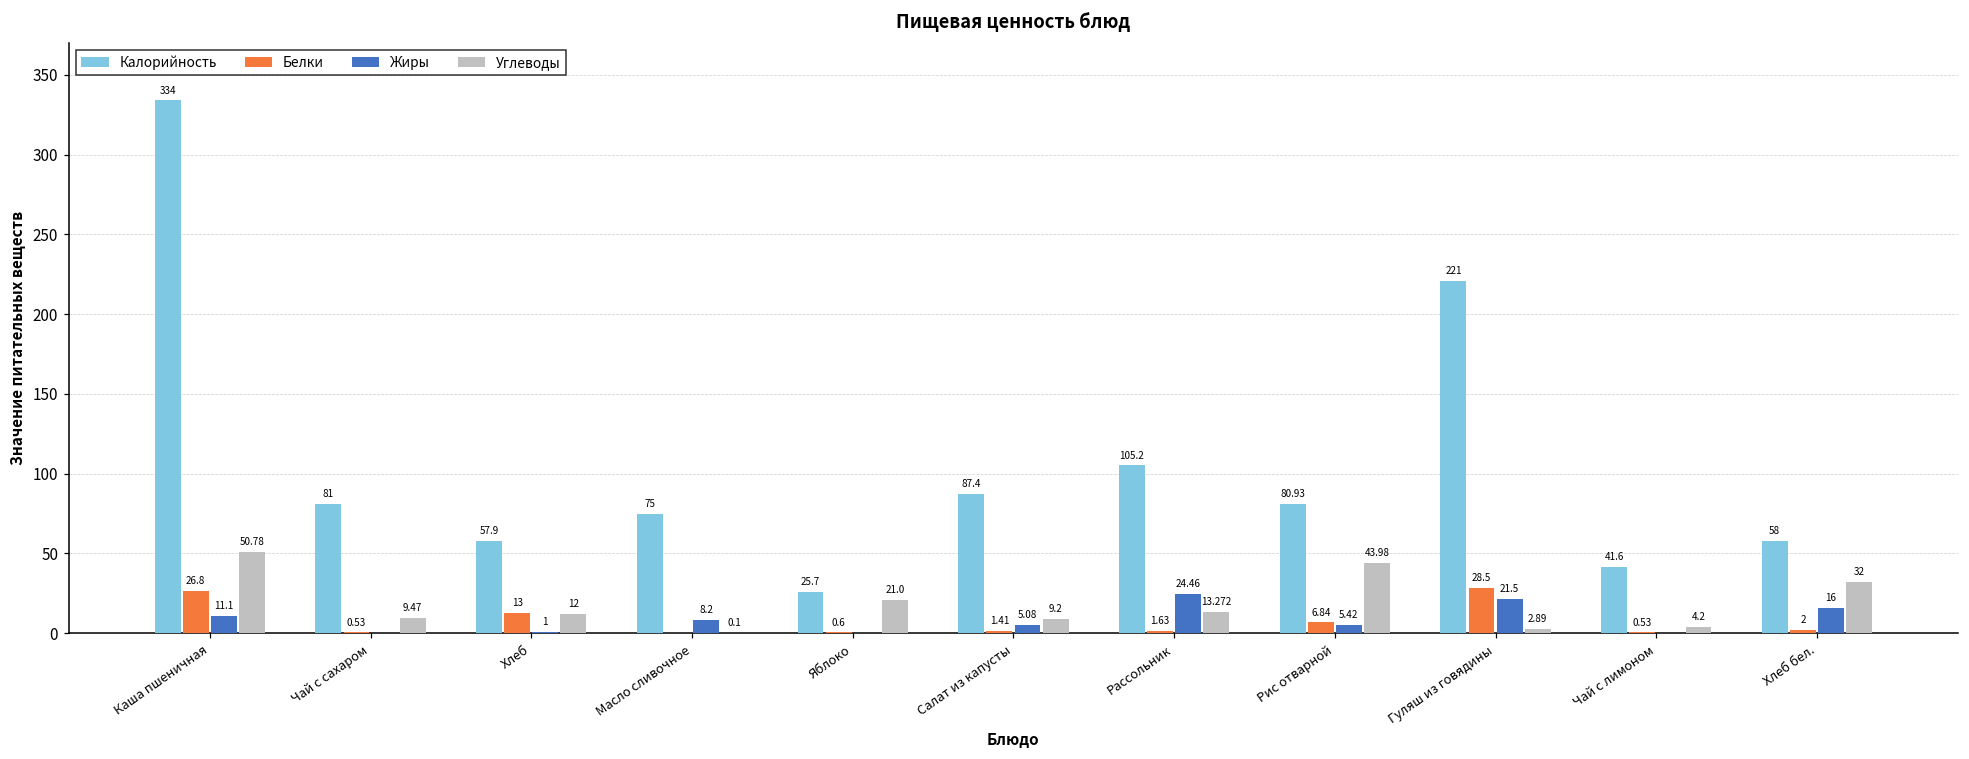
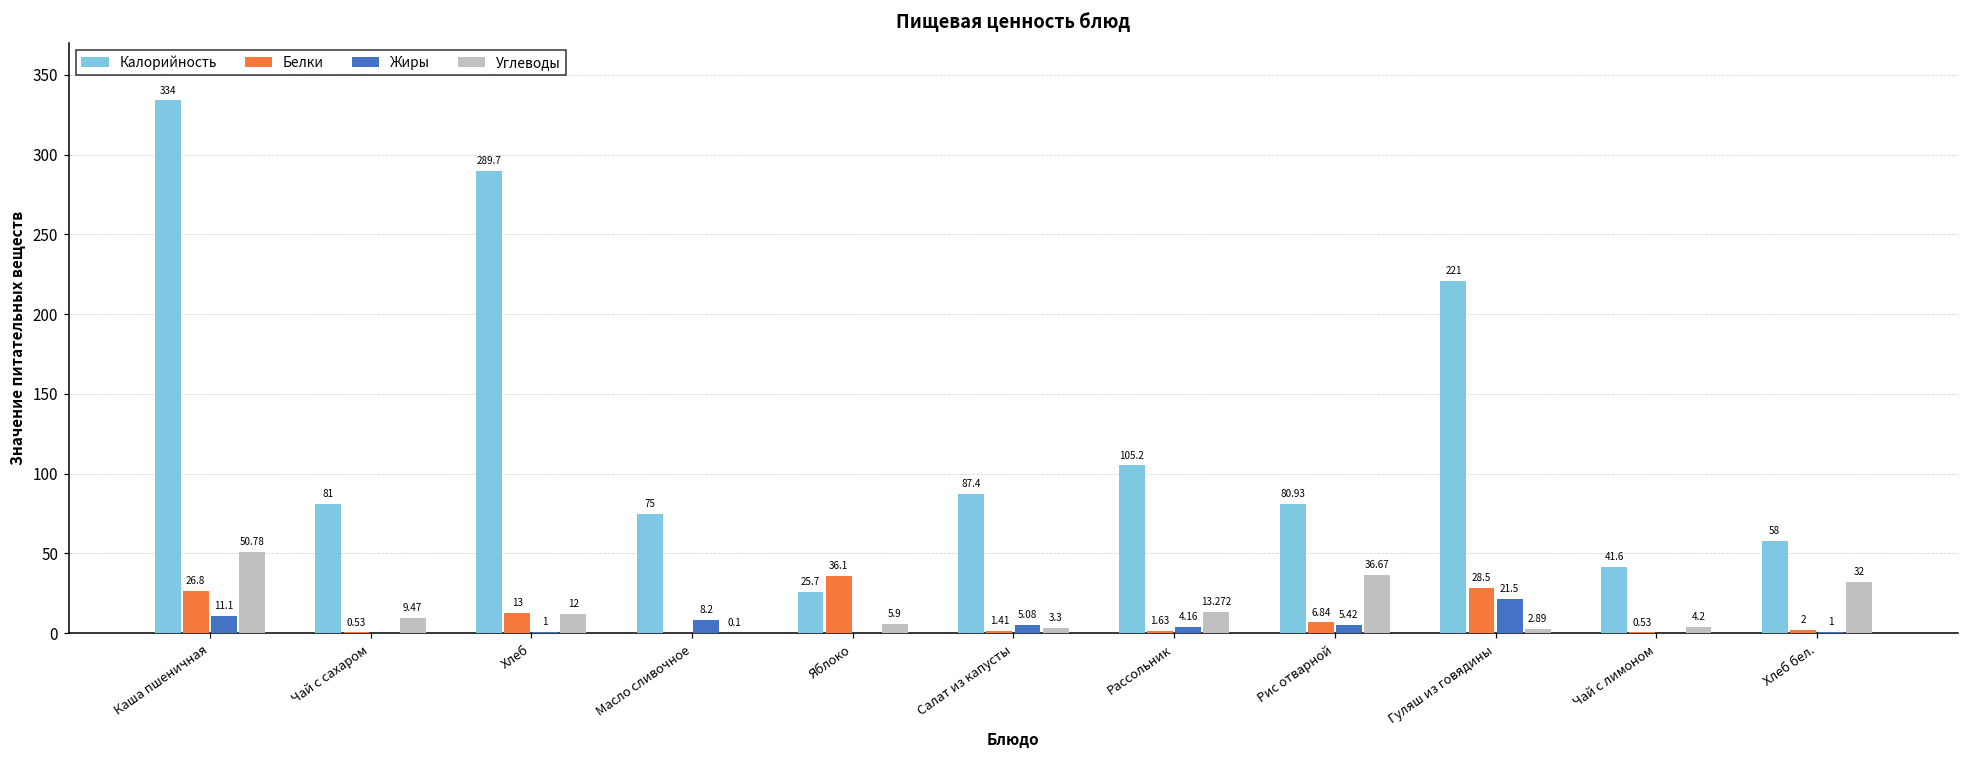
  {
    "Калорийность": {
      "Каша пшеничная": 334,
      "Чай с сахаром": 81,
-     "Хлеб": 57.9,
+     "Хлеб": 289.7,
      "Масло сливочное": 75,
      "Яблоко": 25.7,
      "Салат из капусты": 87.4,
      "Рассольник": 105.2,
      "Рис отварной": 80.93,
      "Гуляш из говядины": 221,
      "Чай с лимоном": 41.6,
      "Хлеб бел.": 58
    },
    "Белки": {
      "Каша пшеничная": 26.8,
      "Чай с сахаром": 0.53,
      "Хлеб": 13,
-     "Яблоко": 0.6,
+     "Яблоко": 36.1,
      "Салат из капусты": 1.41,
      "Рассольник": 1.63,
      "Рис отварной": 6.84,
      "Гуляш из говядины": 28.5,
      "Чай с лимоном": 0.53,
      "Хлеб бел.": 2
    },
    "Жиры": {
      "Каша пшеничная": 11.1,
      "Хлеб": 1,
      "Масло сливочное": 8.2,
      "Салат из капусты": 5.08,
-     "Рассольник": 24.46,
+     "Рассольник": 4.16,
      "Рис отварной": 5.42,
      "Гуляш из говядины": 21.5,
-     "Хлеб бел.": 16
+     "Хлеб бел.": 1
    },
    "Углеводы": {
      "Каша пшеничная": 50.78,
      "Чай с сахаром": 9.47,
      "Хлеб": 12,
      "Масло сливочное": 0.1,
-     "Яблоко": 21.0,
-     "Салат из капусты": 9.2,
+     "Яблоко": 5.9,
+     "Салат из капусты": 3.3,
      "Рассольник": 13.272,
-     "Рис отварной": 43.98,
+     "Рис отварной": 36.67,
      "Гуляш из говядины": 2.89,
      "Чай с лимоном": 4.2,
      "Хлеб бел.": 32
    }
  }
